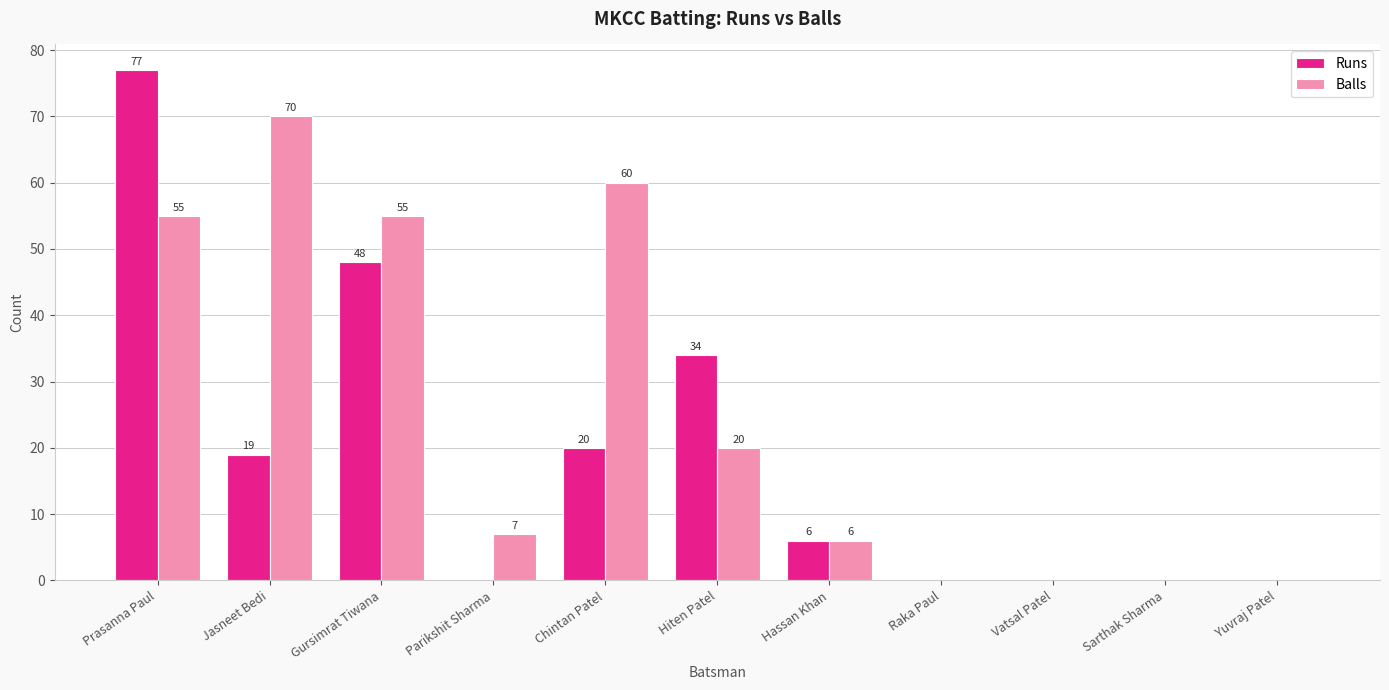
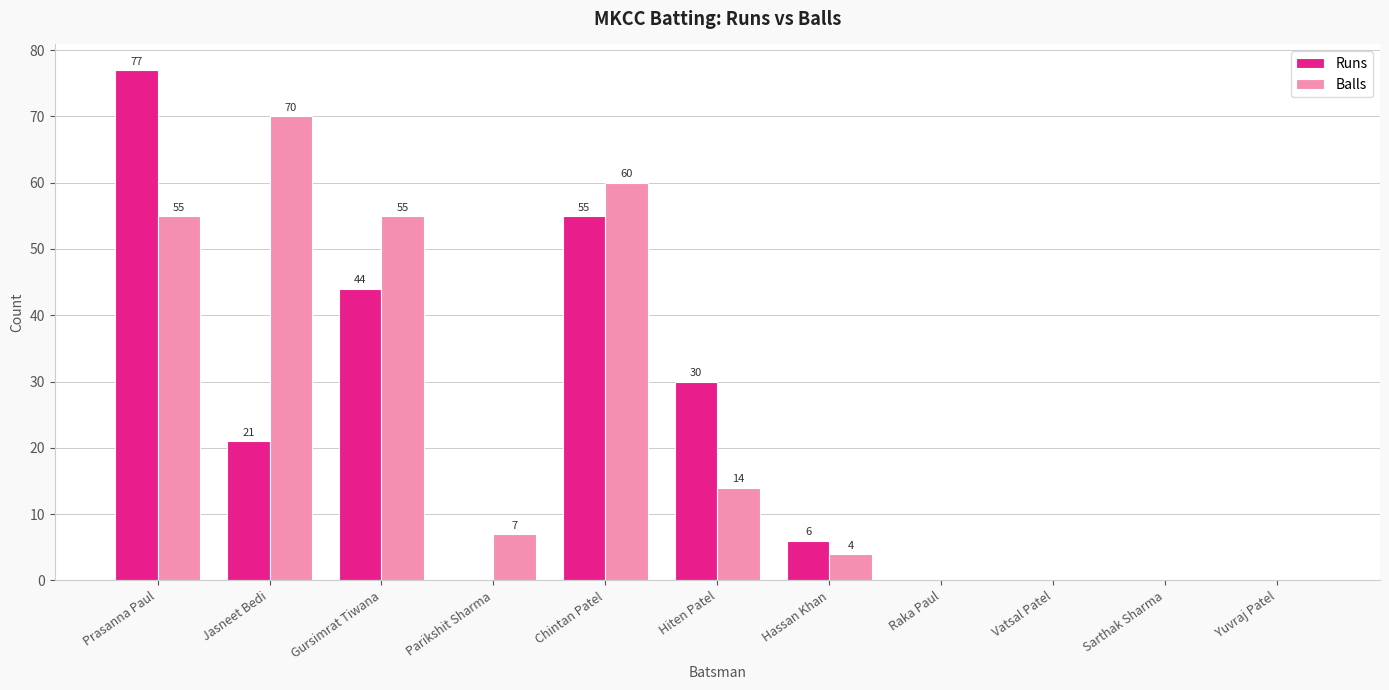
  {
    "Runs": {
      "Prasanna Paul": 77,
-     "Jasneet Bedi": 19,
-     "Gursimrat Tiwana": 48,
-     "Chintan Patel": 20,
-     "Hiten Patel": 34,
+     "Jasneet Bedi": 21,
+     "Gursimrat Tiwana": 44,
+     "Chintan Patel": 55,
+     "Hiten Patel": 30,
      "Hassan Khan": 6
    },
    "Balls": {
      "Prasanna Paul": 55,
      "Jasneet Bedi": 70,
      "Gursimrat Tiwana": 55,
      "Parikshit Sharma": 7,
      "Chintan Patel": 60,
-     "Hiten Patel": 20,
-     "Hassan Khan": 6
+     "Hiten Patel": 14,
+     "Hassan Khan": 4
    }
  }
